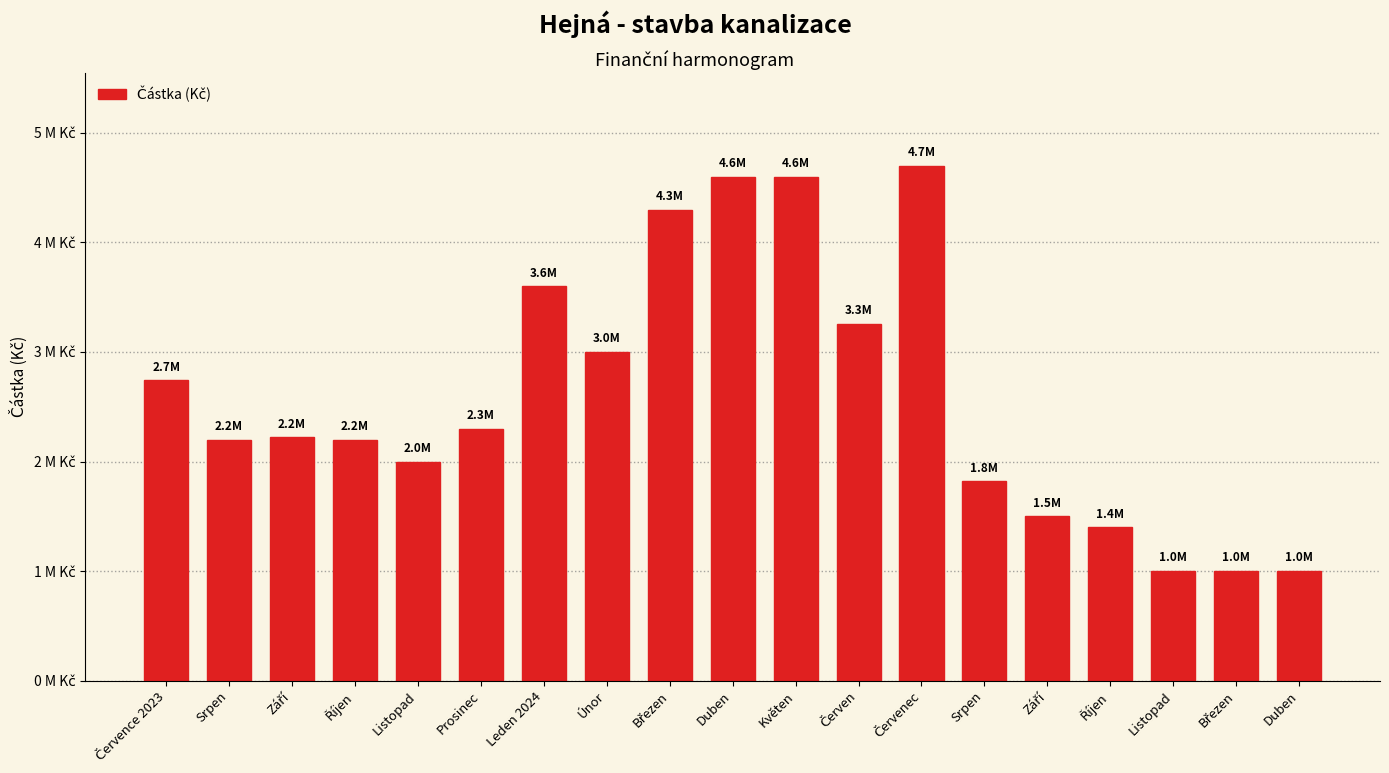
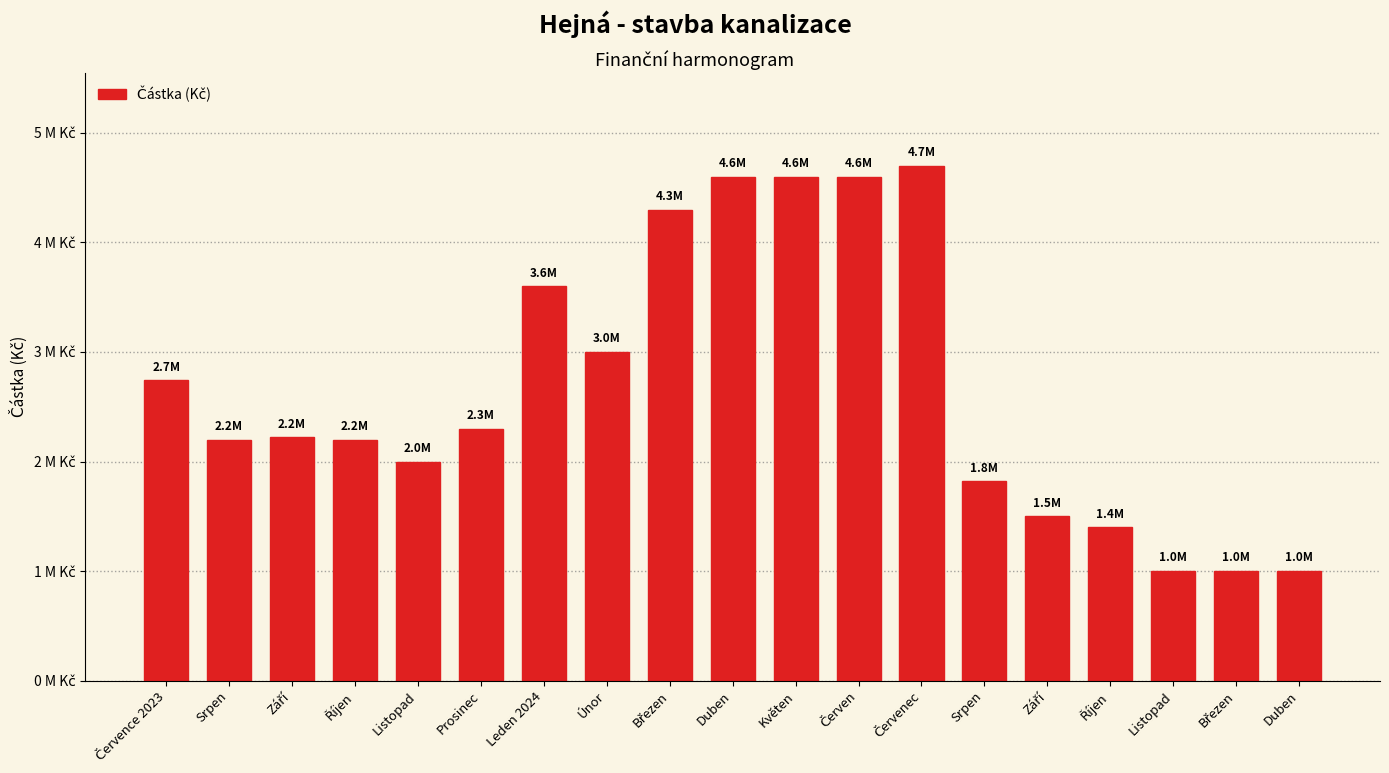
  {
    "Července 2023": "2.7M",
    "Prosinec": "2.3M",
    "Leden 2024": "3.6M",
    "Únor": "3.0M",
    "Květen": "4.6M",
-   "Červen": "3.3M",
+   "Červen": "4.6M",
    "Červenec": "4.7M"
  }
